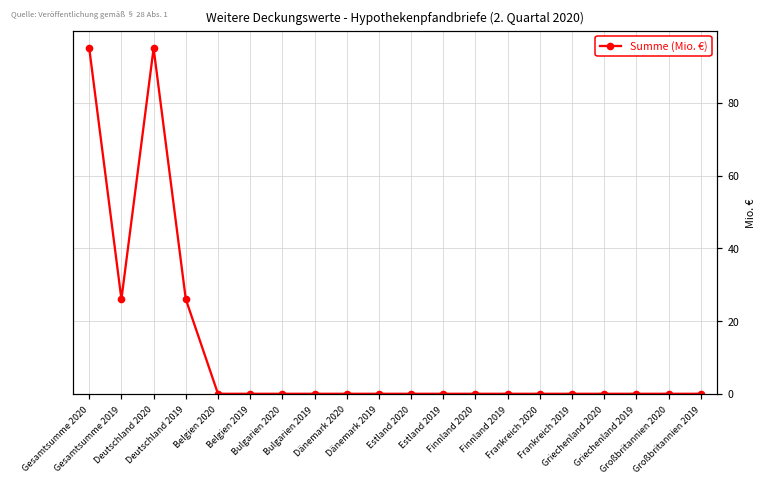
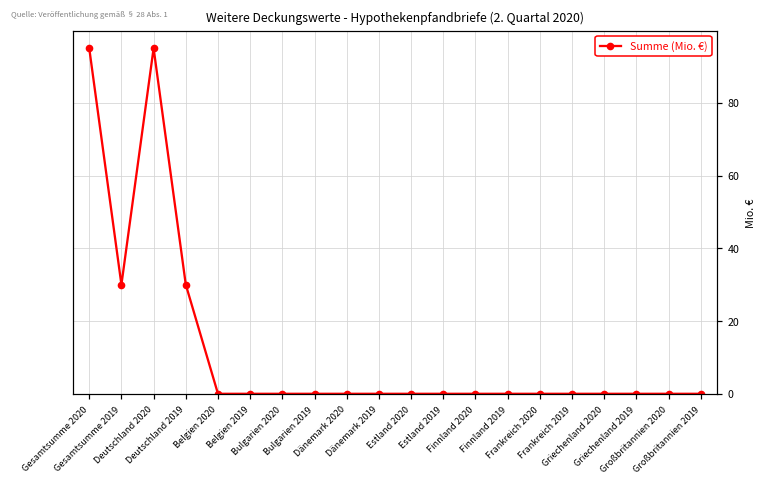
  {
    "Gesamtsumme 2020": 95,
-   "Gesamtsumme 2019": 26,
+   "Gesamtsumme 2019": 30,
    "Deutschland 2020": 95,
-   "Deutschland 2019": 26,
+   "Deutschland 2019": 30,
    "Belgien 2020": 0,
    "Belgien 2019": 0,
    "Bulgarien 2020": 0,
    "Bulgarien 2019": 0,
    "Dänemark 2020": 0,
    "Dänemark 2019": 0,
    "Estland 2020": 0,
    "Estland 2019": 0,
    "Finnland 2020": 0,
    "Finnland 2019": 0,
    "Frankreich 2020": 0,
    "Frankreich 2019": 0,
    "Griechenland 2020": 0,
    "Griechenland 2019": 0,
    "Großbritannien 2020": 0,
    "Großbritannien 2019": 0
  }
